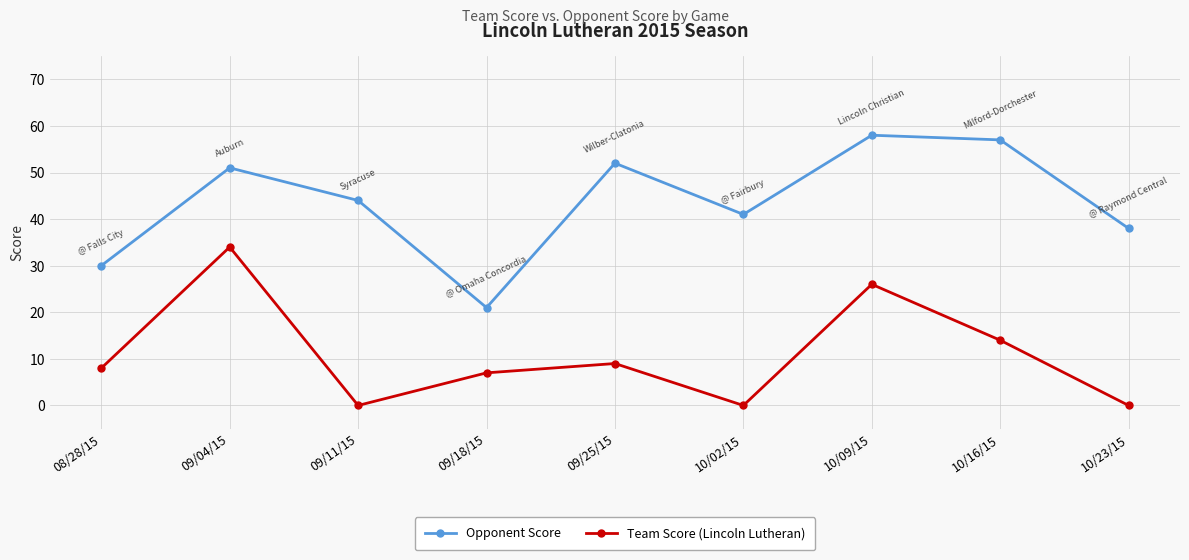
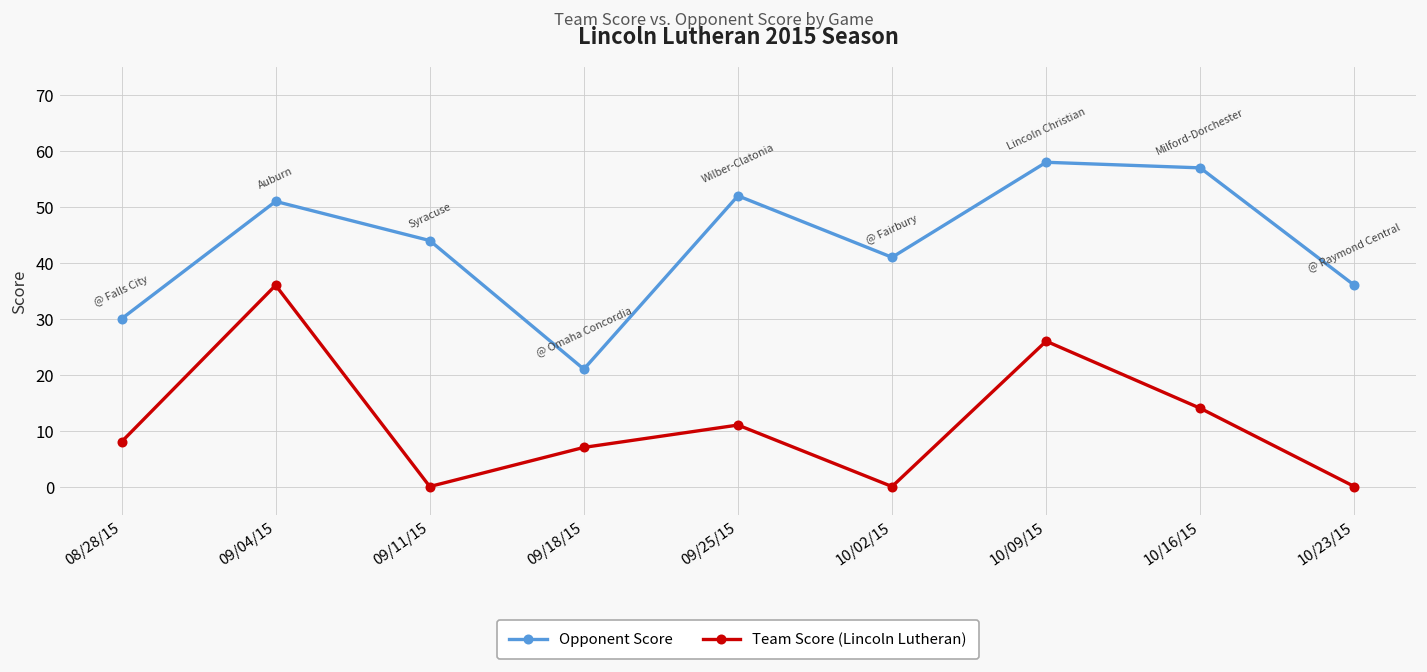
  {
    "Opponent Score": {
      "08/28/15": 30,
      "09/04/15": 51,
      "09/11/15": 44,
      "09/18/15": 21,
      "09/25/15": 52,
      "10/02/15": 41,
      "10/09/15": 58,
      "10/16/15": 57,
-     "10/23/15": 38
+     "10/23/15": 36
    },
    "Team Score (Lincoln Lutheran)": {
      "08/28/15": 8,
-     "09/04/15": 34,
+     "09/04/15": 36,
      "09/11/15": 0,
      "09/18/15": 7,
-     "09/25/15": 9,
+     "09/25/15": 11,
      "10/02/15": 0,
      "10/09/15": 26,
      "10/16/15": 14,
      "10/23/15": 0
    }
  }
